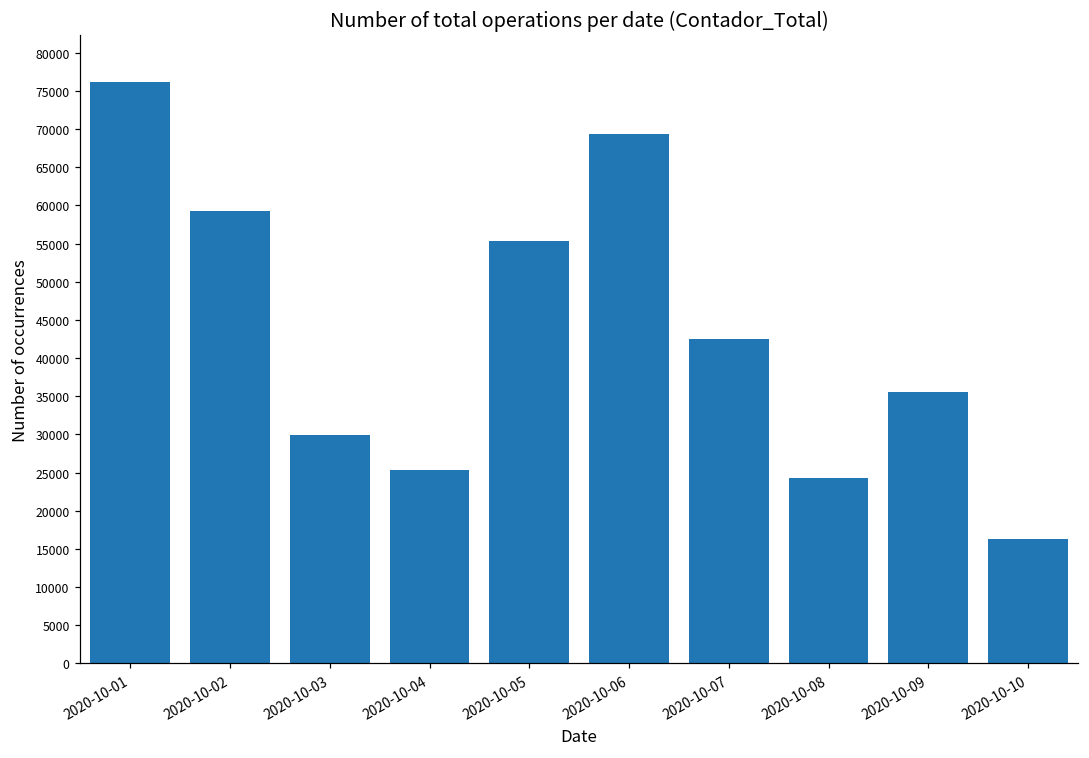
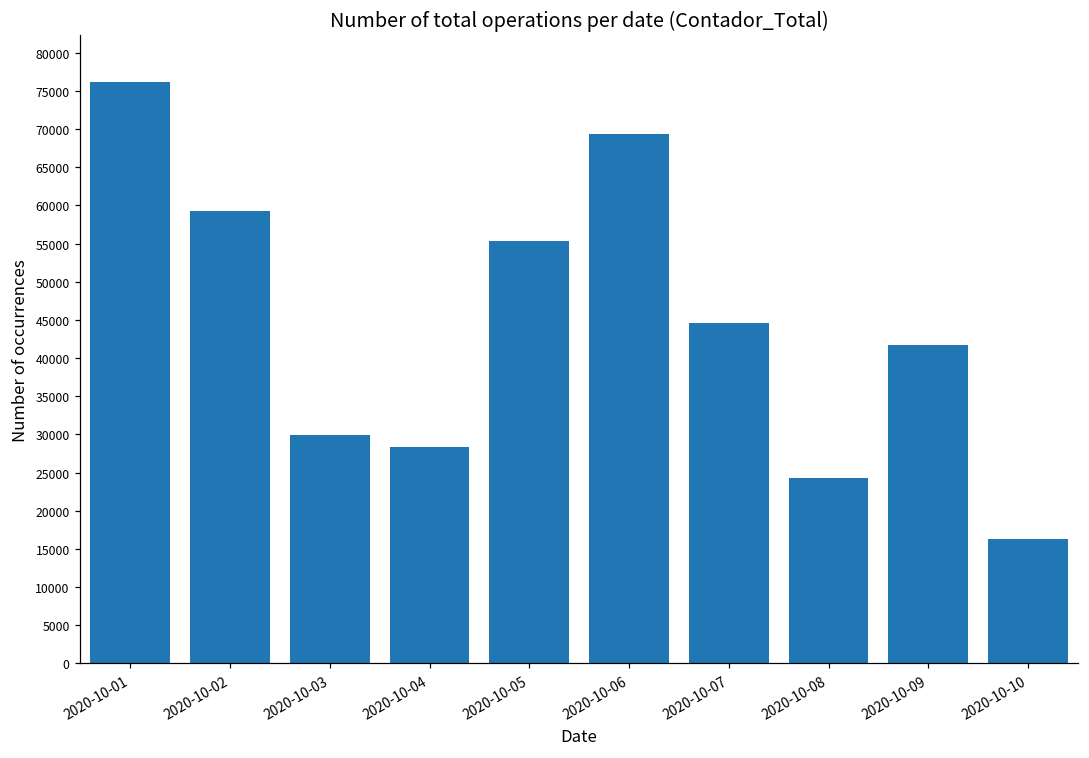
  {
    "2020-10-01": 76000,
    "2020-10-02": 59000,
    "2020-10-03": 30000,
-   "2020-10-04": 25000,
+   "2020-10-04": 28000,
    "2020-10-05": 55000,
    "2020-10-06": 69000,
-   "2020-10-07": 42000,
+   "2020-10-07": 45000,
    "2020-10-08": 24000,
-   "2020-10-09": 36000,
+   "2020-10-09": 42000,
    "2020-10-10": 16000
  }
